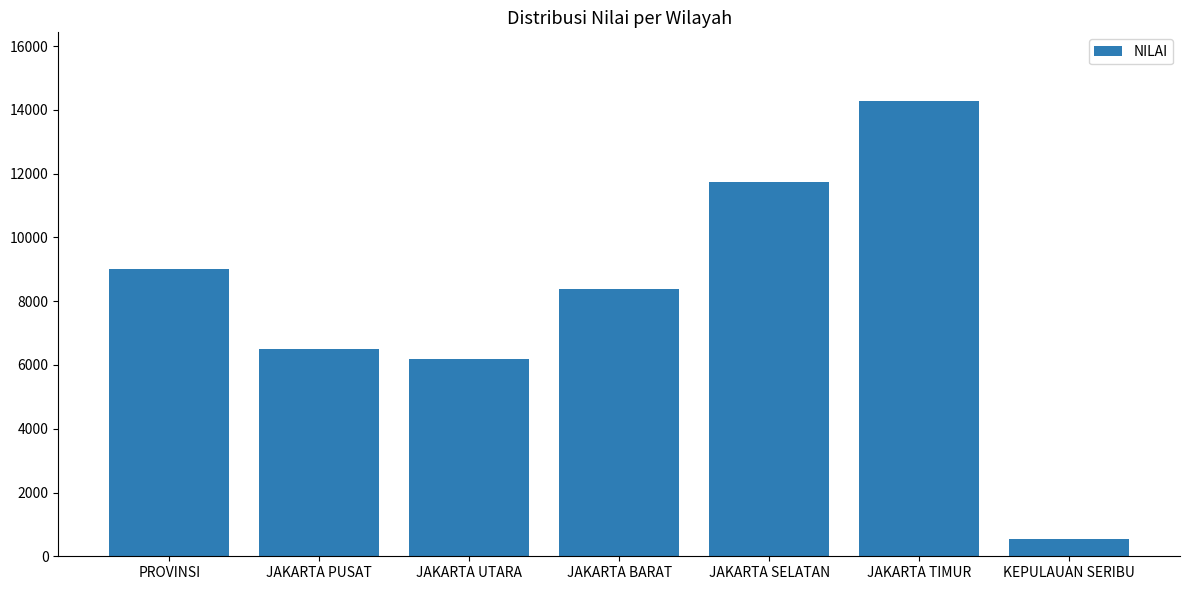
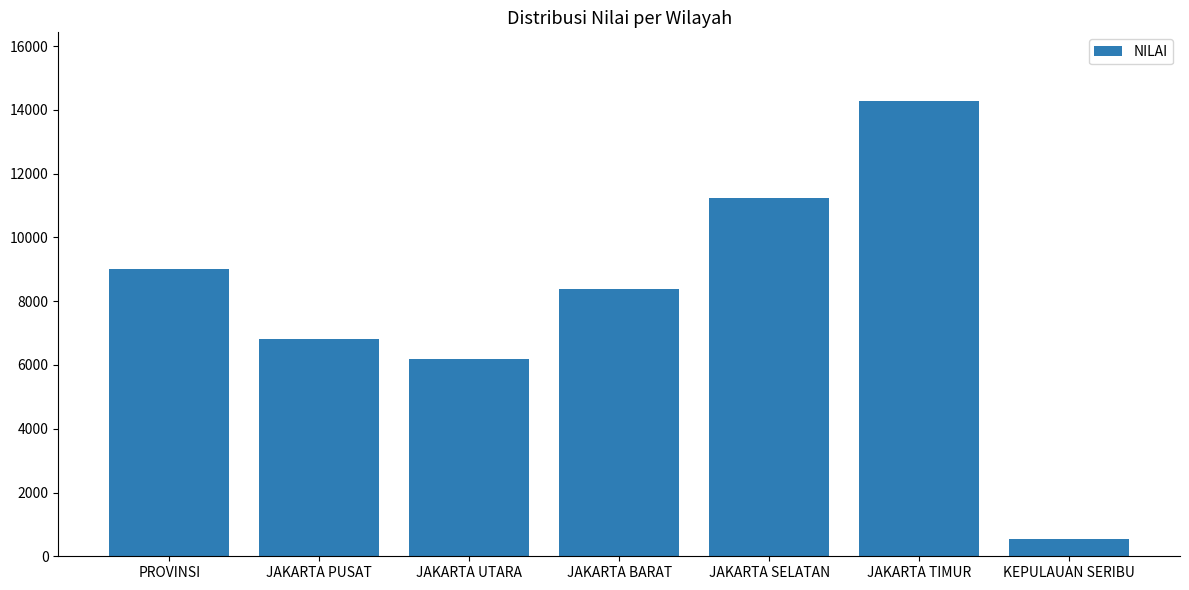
  {
    "PROVINSI": 9000,
-   "JAKARTA PUSAT": 6500,
+   "JAKARTA PUSAT": 6800,
    "JAKARTA UTARA": 6200,
    "JAKARTA BARAT": 8400,
-   "JAKARTA SELATAN": 11700,
+   "JAKARTA SELATAN": 11200,
    "JAKARTA TIMUR": 14300,
    "KEPULAUAN SERIBU": 500
  }
